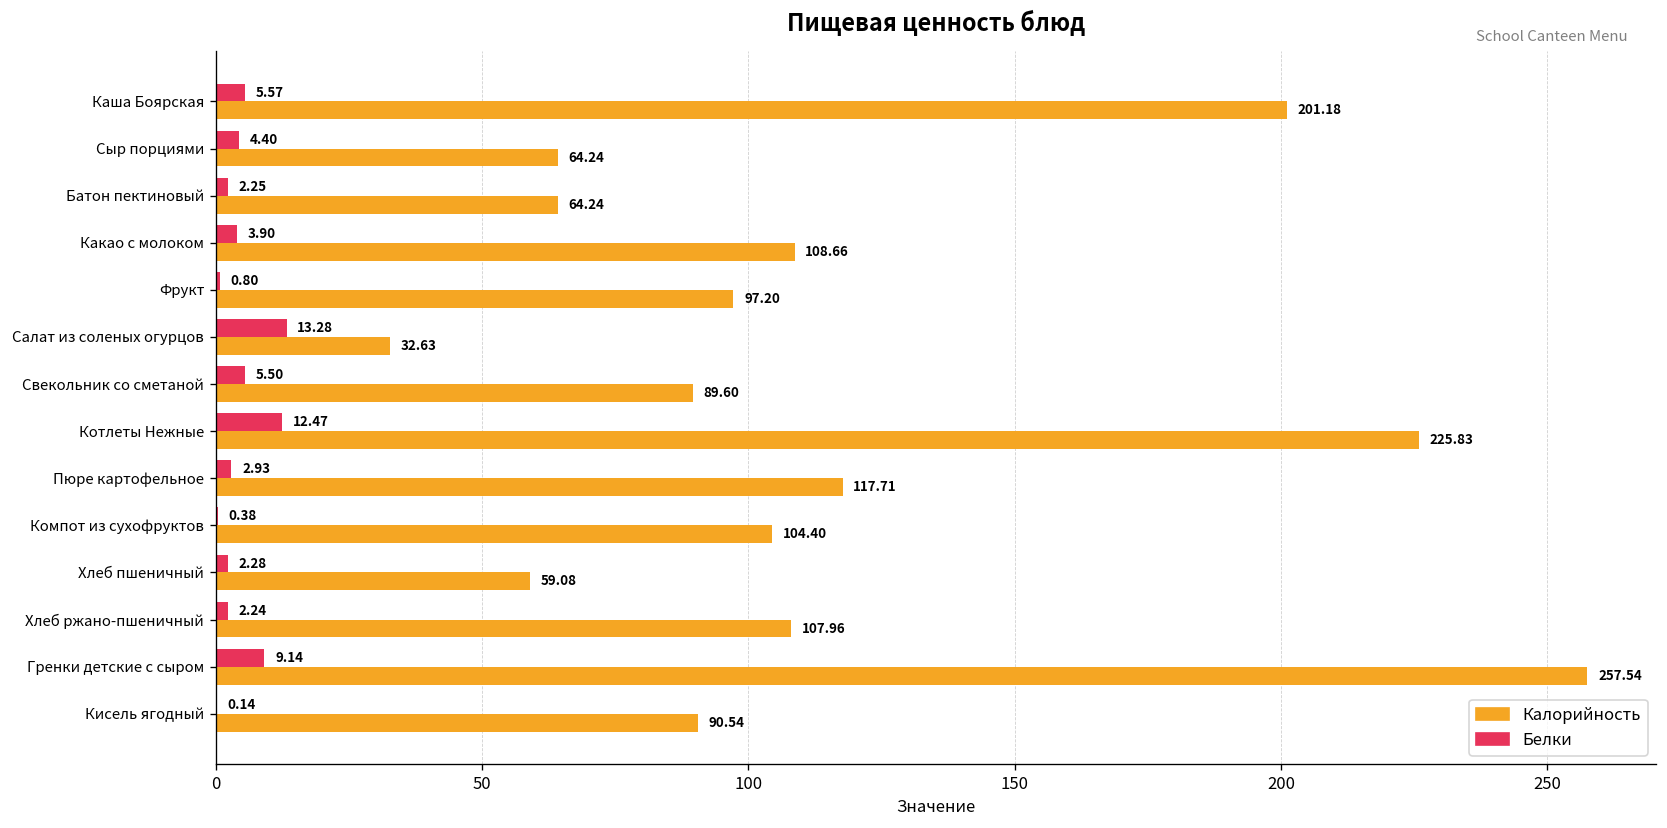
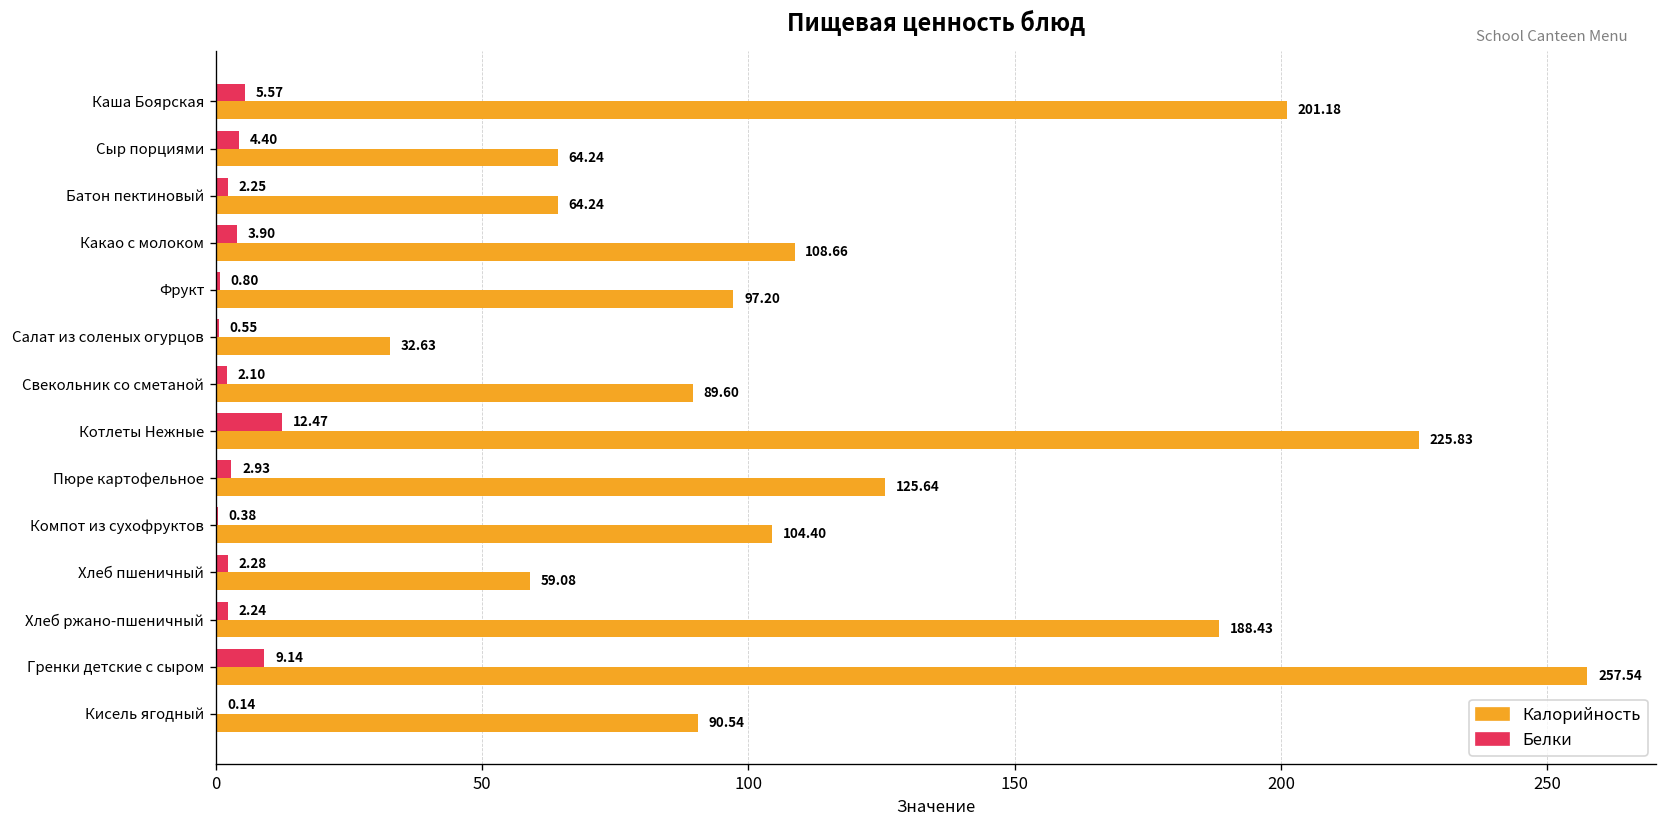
  {
    "Калорийность": {
      "Каша Боярская": 201.18,
      "Сыр порциями": 64.24,
      "Батон пектиновый": 64.24,
      "Какао с молоком": 108.66,
      "Фрукт": 97.20,
      "Салат из соленых огурцов": 32.63,
      "Свекольник со сметаной": 89.60,
      "Котлеты Нежные": 225.83,
-     "Пюре картофельное": 117.71,
+     "Пюре картофельное": 125.64,
      "Компот из сухофруктов": 104.40,
      "Хлеб пшеничный": 59.08,
-     "Хлеб ржано-пшеничный": 107.96,
+     "Хлеб ржано-пшеничный": 188.43,
      "Гренки детские с сыром": 257.54,
      "Кисель ягодный": 90.54
    },
    "Белки": {
      "Каша Боярская": 5.57,
      "Сыр порциями": 4.40,
      "Батон пектиновый": 2.25,
      "Какао с молоком": 3.90,
      "Фрукт": 0.80,
-     "Салат из соленых огурцов": 13.28,
-     "Свекольник со сметаной": 5.50,
+     "Салат из соленых огурцов": 0.55,
+     "Свекольник со сметаной": 2.10,
      "Котлеты Нежные": 12.47,
      "Пюре картофельное": 2.93,
      "Компот из сухофруктов": 0.38,
      "Хлеб пшеничный": 2.28,
      "Хлеб ржано-пшеничный": 2.24,
      "Гренки детские с сыром": 9.14,
      "Кисель ягодный": 0.14
    }
  }
